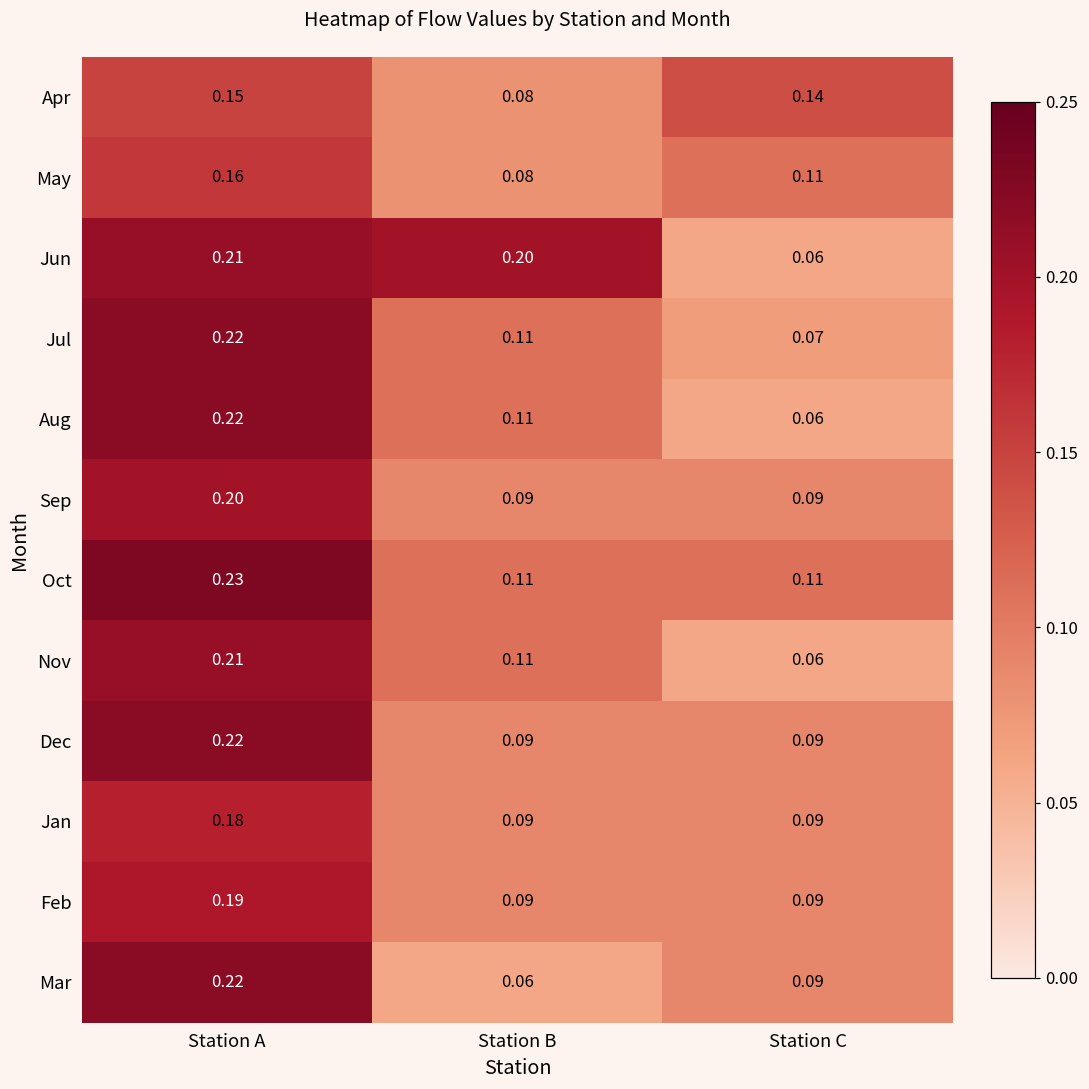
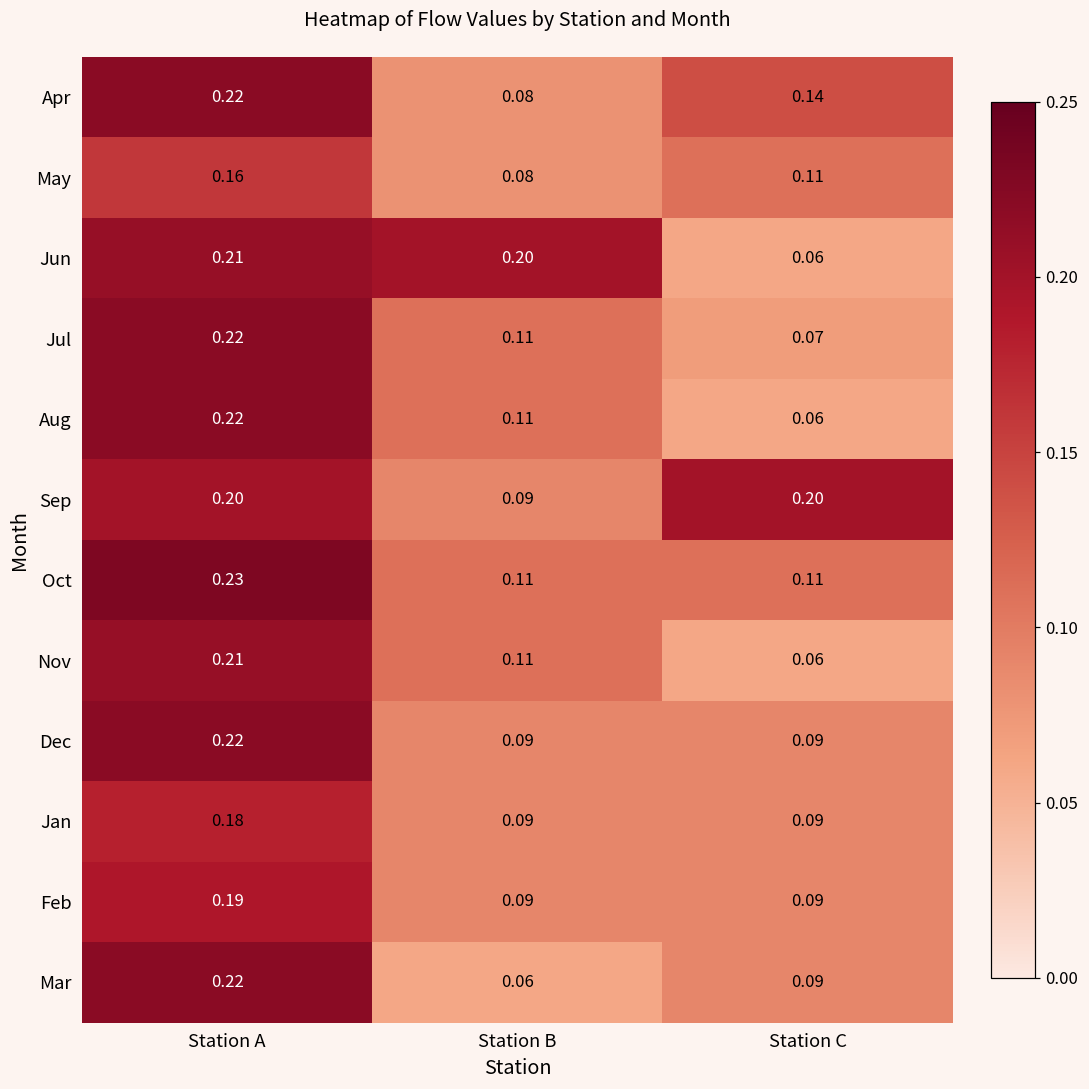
  {
    "Apr": {
-     "Station A": 0.15,
+     "Station A": 0.22,
      "Station B": 0.08,
      "Station C": 0.14
    },
    "May": {
      "Station A": 0.16,
      "Station B": 0.08,
      "Station C": 0.11
    },
    "Jun": {
      "Station A": 0.21,
      "Station B": 0.20,
      "Station C": 0.06
    },
    "Jul": {
      "Station A": 0.22,
      "Station B": 0.11,
      "Station C": 0.07
    },
    "Aug": {
      "Station A": 0.22,
      "Station B": 0.11,
      "Station C": 0.06
    },
    "Sep": {
      "Station A": 0.20,
      "Station B": 0.09,
-     "Station C": 0.09
+     "Station C": 0.20
    },
    "Oct": {
      "Station A": 0.23,
      "Station B": 0.11,
      "Station C": 0.11
    },
    "Nov": {
      "Station A": 0.21,
      "Station B": 0.11,
      "Station C": 0.06
    },
    "Dec": {
      "Station A": 0.22,
      "Station B": 0.09,
      "Station C": 0.09
    },
    "Jan": {
      "Station A": 0.18,
      "Station B": 0.09,
      "Station C": 0.09
    },
    "Feb": {
      "Station A": 0.19,
      "Station B": 0.09,
      "Station C": 0.09
    },
    "Mar": {
      "Station A": 0.22,
      "Station B": 0.06,
      "Station C": 0.09
    }
  }
